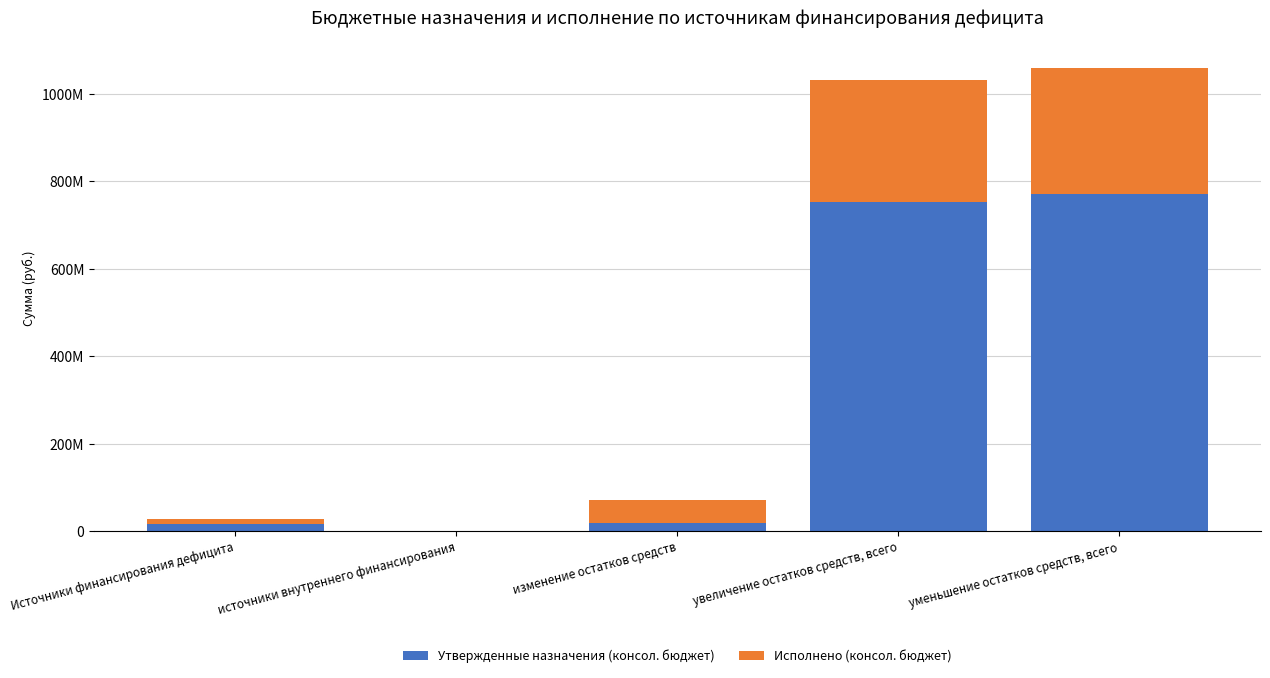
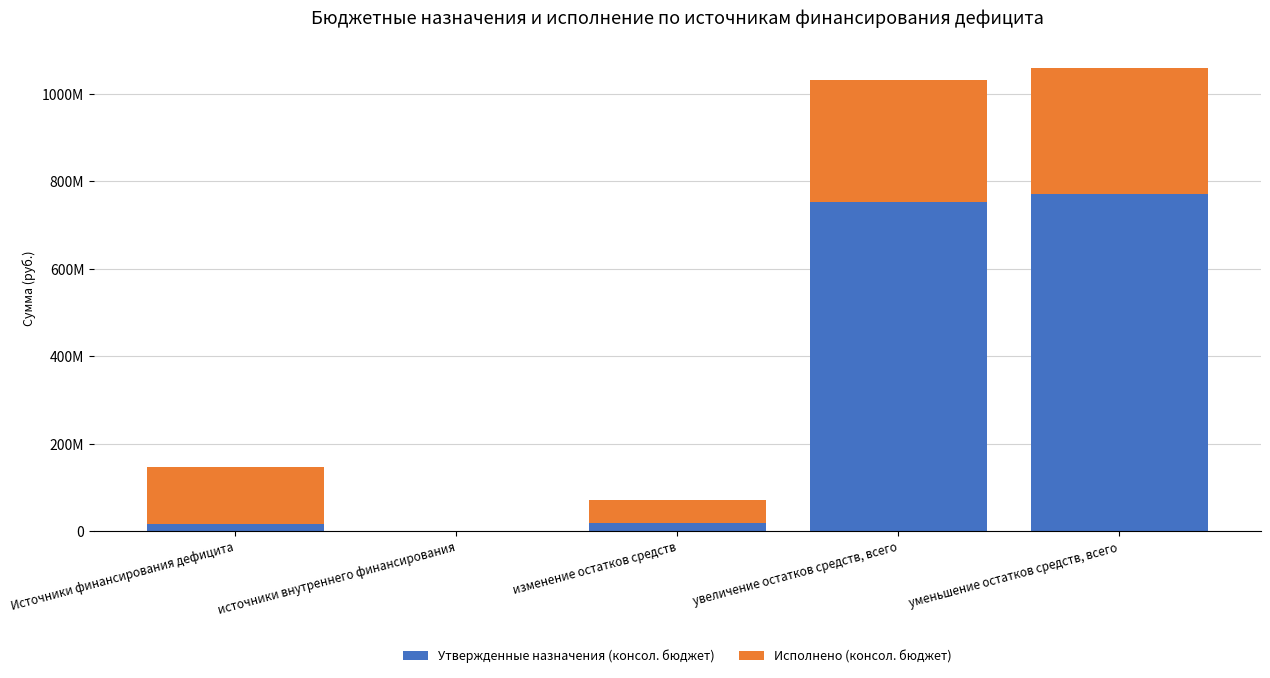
  {
    "Утвержденные назначения (консол. бюджет)": {
      "Источники финансирования дефицита": 20000000,
      "изменение остатков средств": 20000000,
      "увеличение остатков средств, всего": 750000000,
      "уменьшение остатков средств, всего": 770000000
    },
    "Исполнено (консол. бюджет)": {
-     "Источники финансирования дефицита": 10000000,
+     "Источники финансирования дефицита": 130000000,
      "источники внутреннего финансирования": 0,
      "изменение остатков средств": 50000000,
      "увеличение остатков средств, всего": 280000000,
      "уменьшение остатков средств, всего": 290000000
    }
  }
